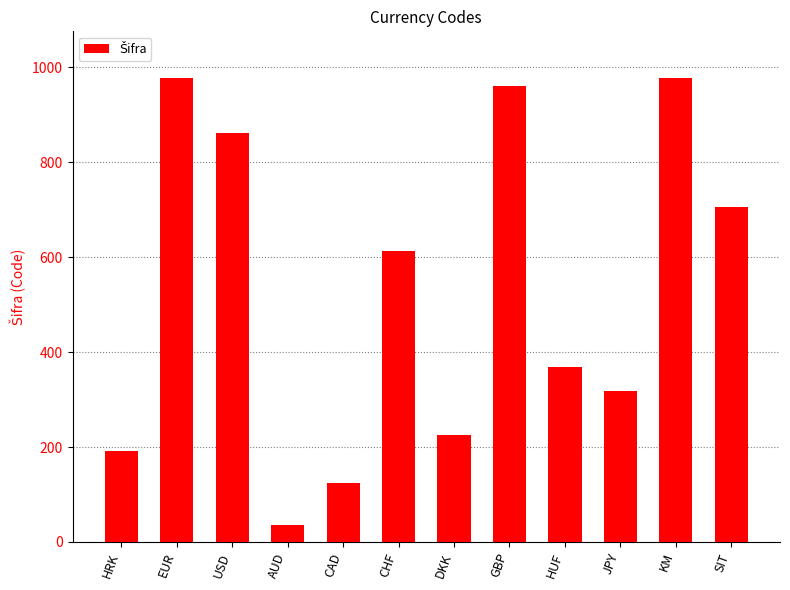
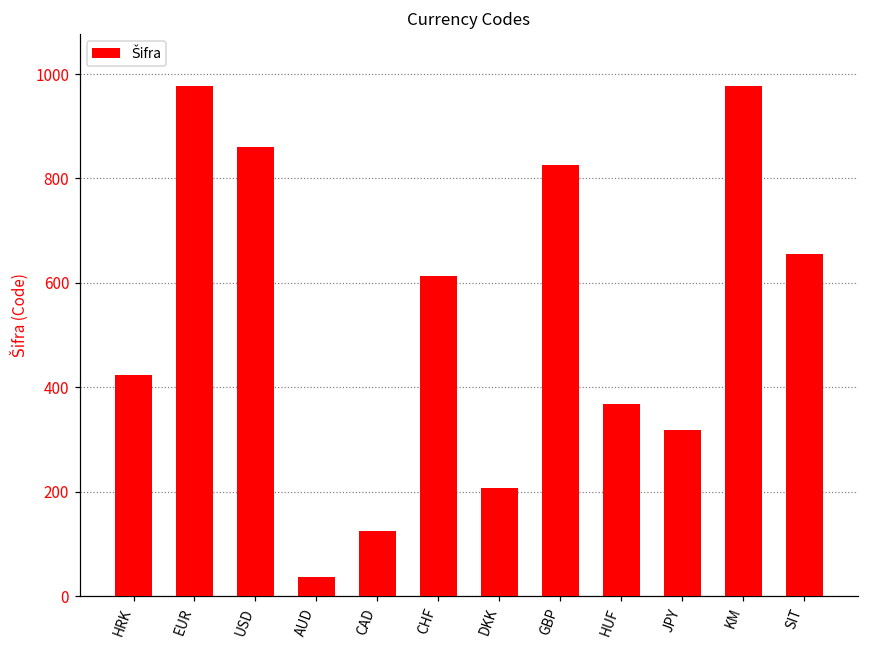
  {
-   "HRK": 190,
+   "HRK": 420,
    "EUR": 980,
    "USD": 860,
    "AUD": 40,
    "CAD": 120,
    "CHF": 610,
-   "DKK": 230,
-   "GBP": 960,
+   "DKK": 210,
+   "GBP": 830,
    "HUF": 370,
    "JPY": 320,
    "KM": 980,
-   "SIT": 710
+   "SIT": 660
  }
